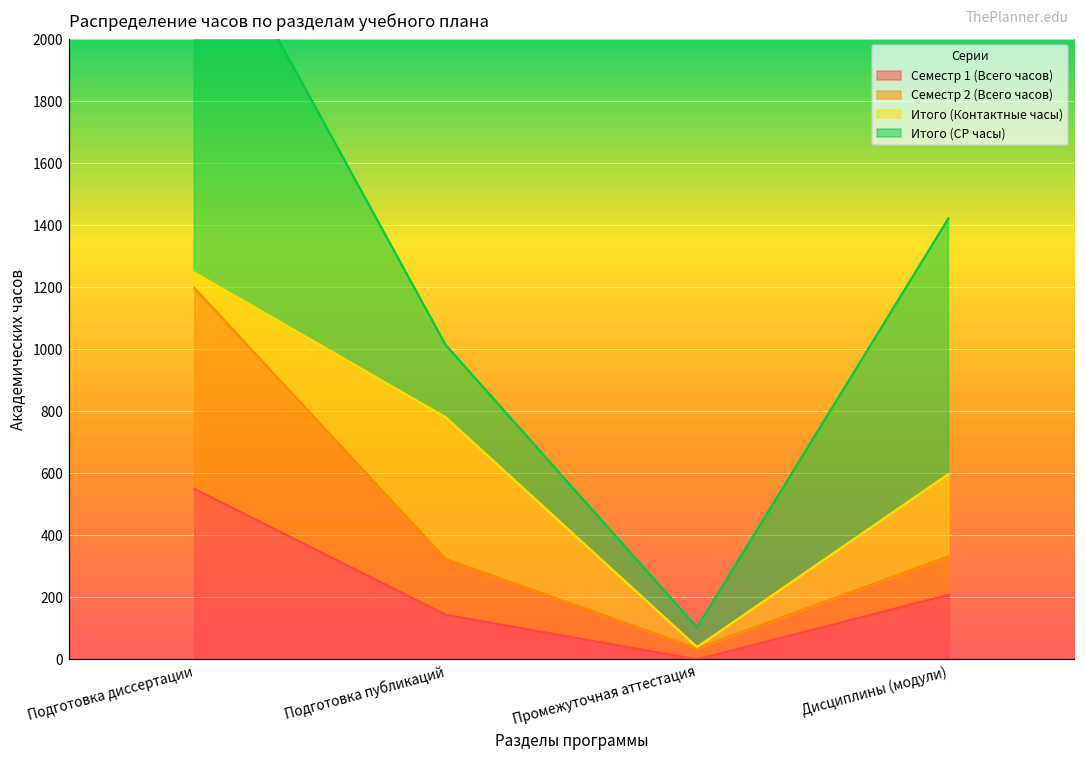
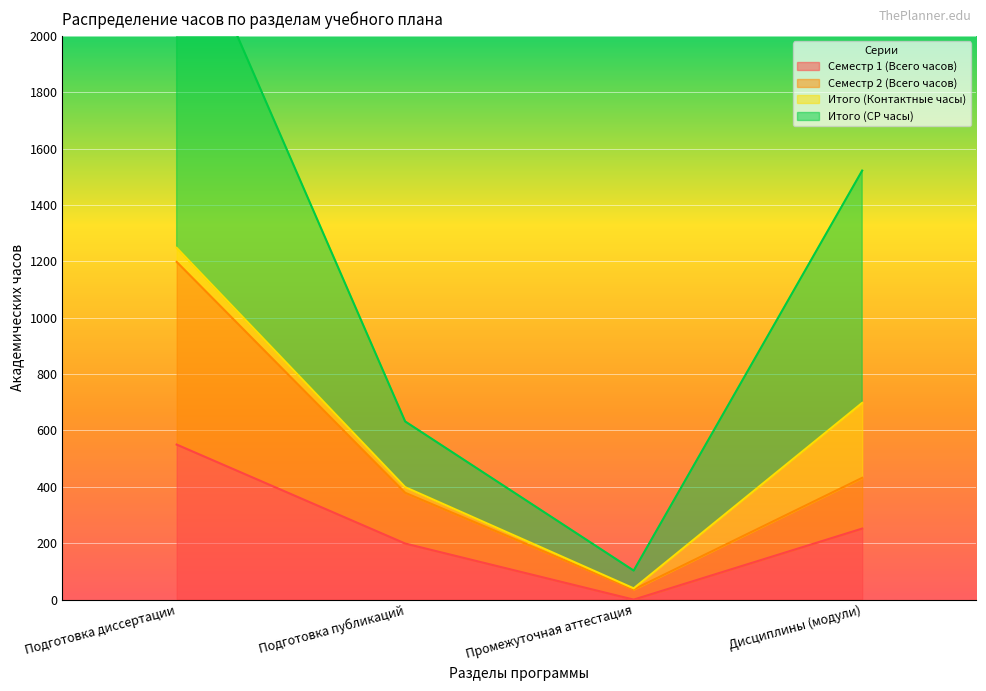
  {
    "Семестр 1 (Всего часов)": {
      "Подготовка диссертации": 550,
-     "Подготовка публикаций": 140,
+     "Подготовка публикаций": 200,
      "Промежуточная аттестация": 0,
-     "Дисциплины (модули)": 210
+     "Дисциплины (модули)": 250
    },
    "Семестр 2 (Всего часов)": {
      "Подготовка диссертации": 650,
      "Подготовка публикаций": 180,
-     "Дисциплины (модули)": 120
+     "Дисциплины (модули)": 180
    },
    "Итого (Контактные часы)": {
      "Подготовка диссертации": 50,
-     "Подготовка публикаций": 460,
+     "Подготовка публикаций": 20,
      "Дисциплины (модули)": 270
    },
    "Итого (СР часы)": {
      "Подготовка публикаций": 230,
      "Промежуточная аттестация": 60,
      "Дисциплины (модули)": 820
    }
  }
